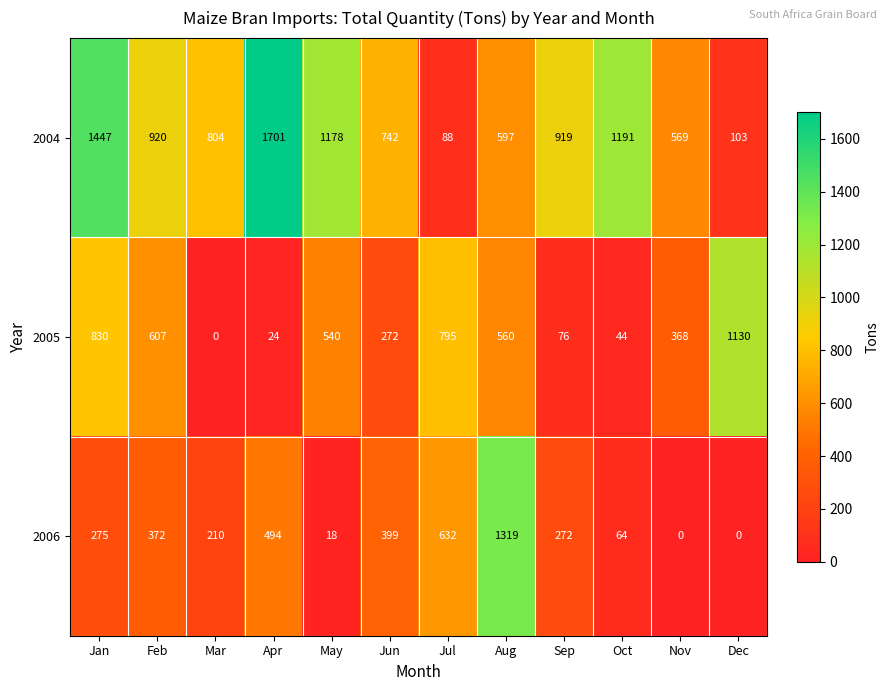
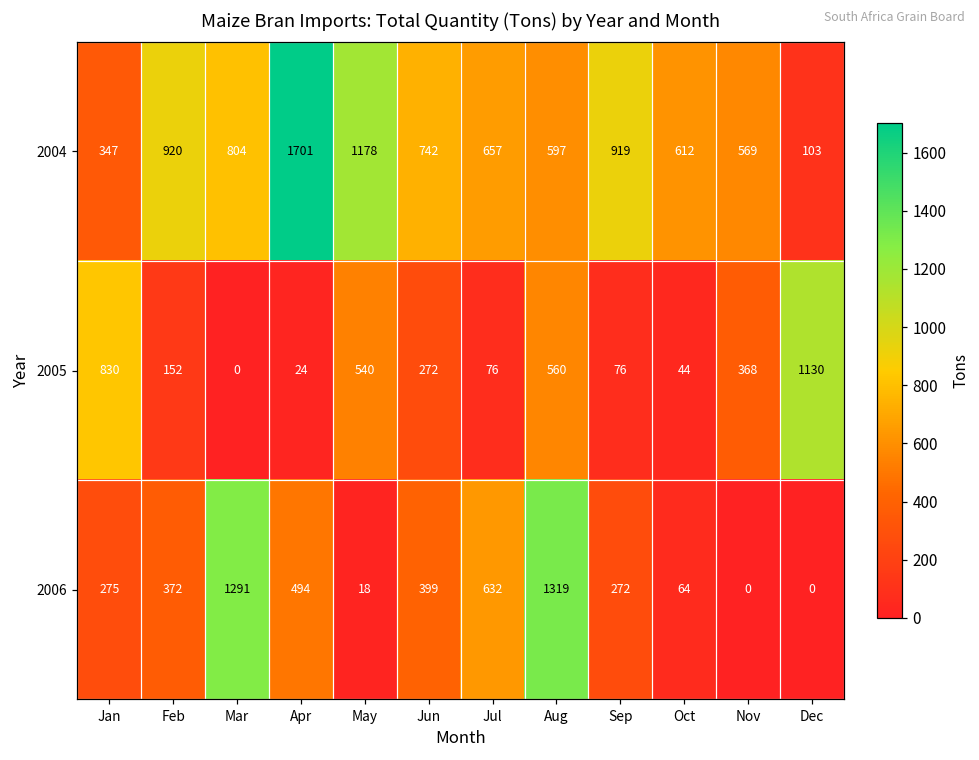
  {
    "2004": {
-     "Jan": 1447,
+     "Jan": 347,
      "Feb": 920,
      "Mar": 804,
      "Apr": 1701,
      "May": 1178,
      "Jun": 742,
-     "Jul": 88,
+     "Jul": 657,
      "Aug": 597,
      "Sep": 919,
-     "Oct": 1191,
+     "Oct": 612,
      "Nov": 569,
      "Dec": 103
    },
    "2005": {
      "Jan": 830,
-     "Feb": 607,
+     "Feb": 152,
      "Mar": 0,
      "Apr": 24,
      "May": 540,
      "Jun": 272,
-     "Jul": 795,
+     "Jul": 76,
      "Aug": 560,
      "Sep": 76,
      "Oct": 44,
      "Nov": 368,
      "Dec": 1130
    },
    "2006": {
      "Jan": 275,
      "Feb": 372,
-     "Mar": 210,
+     "Mar": 1291,
      "Apr": 494,
      "May": 18,
      "Jun": 399,
      "Jul": 632,
      "Aug": 1319,
      "Sep": 272,
      "Oct": 64,
      "Nov": 0,
      "Dec": 0
    }
  }
